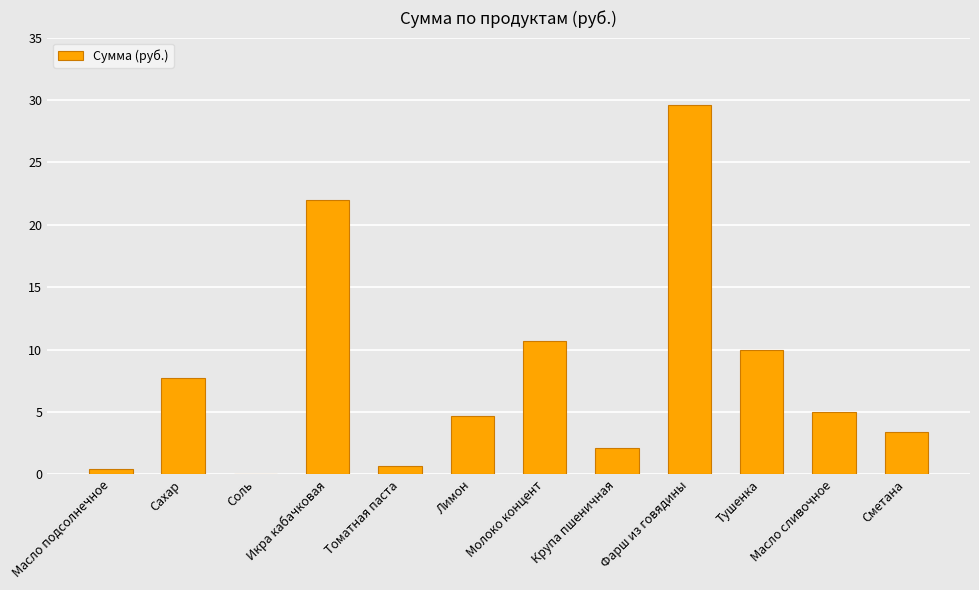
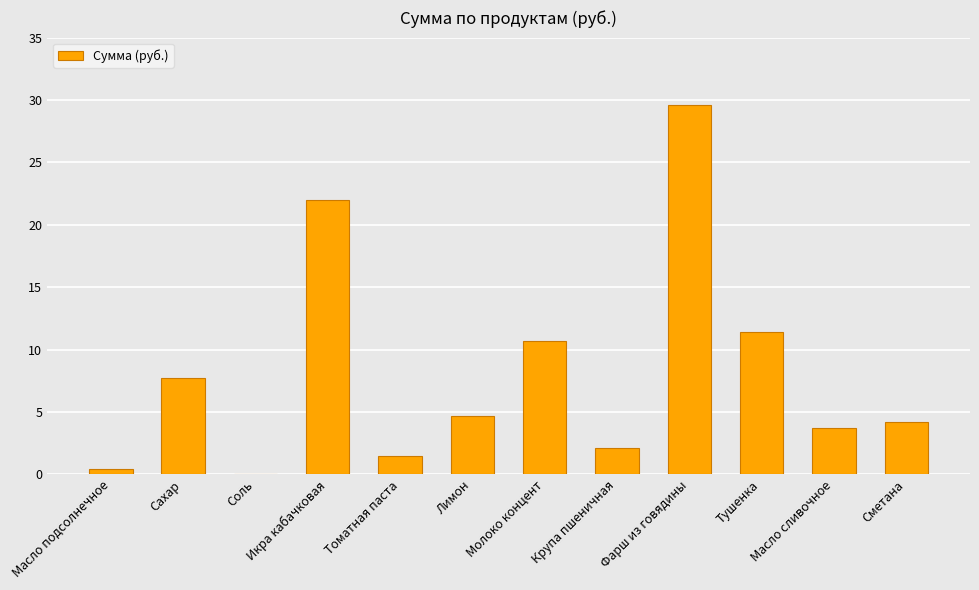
  {
    "Масло подсолнечное": 0.4,
    "Сахар": 7.7,
    "Икра кабачковая": 22.0,
-   "Томатная паста": 0.7,
+   "Томатная паста": 1.4,
    "Лимон": 4.6,
    "Молоко концент": 10.7,
    "Крупа пшеничная": 2.1,
    "Фарш из говядины": 29.6,
-   "Тушенка": 9.9,
-   "Масло сливочное": 5.0,
-   "Сметана": 3.4
+   "Тушенка": 11.4,
+   "Масло сливочное": 3.8,
+   "Сметана": 4.2
  }
